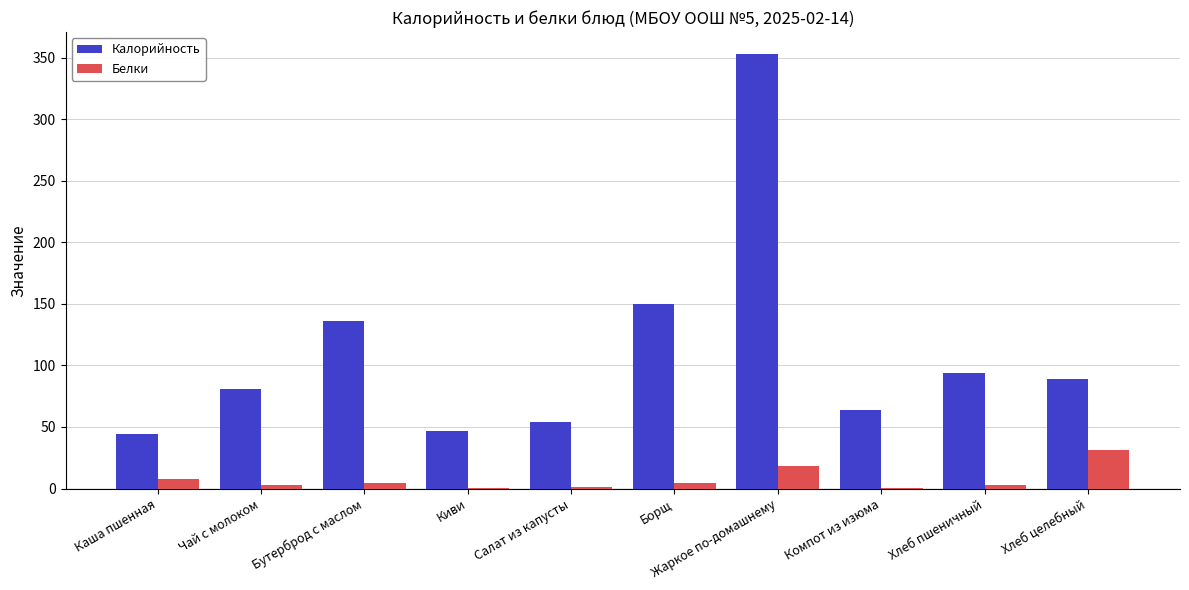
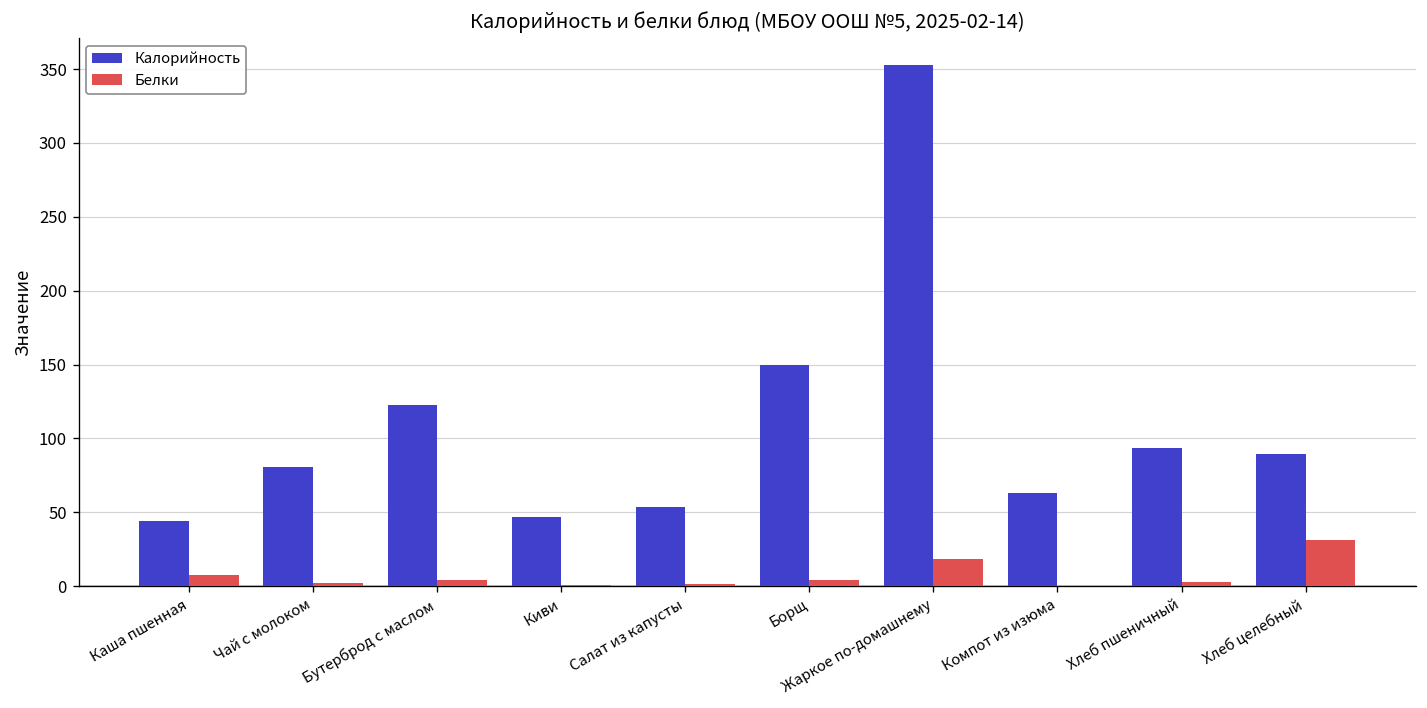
  {
    "Калорийность": {
      "Каша пшенная": 44,
      "Чай с молоком": 81,
-     "Бутерброд с маслом": 136,
+     "Бутерброд с маслом": 123,
      "Киви": 47,
      "Салат из капусты": 54,
      "Борщ": 150,
      "Жаркое по-домашнему": 353,
      "Компот из изюма": 63,
      "Хлеб пшеничный": 94,
      "Хлеб целебный": 89
    },
    "Белки": {
      "Каша пшенная": 8,
      "Чай с молоком": 3,
      "Бутерброд с маслом": 4,
      "Борщ": 5,
      "Жаркое по-домашнему": 18,
      "Хлеб пшеничный": 3,
      "Хлеб целебный": 31
    }
  }
